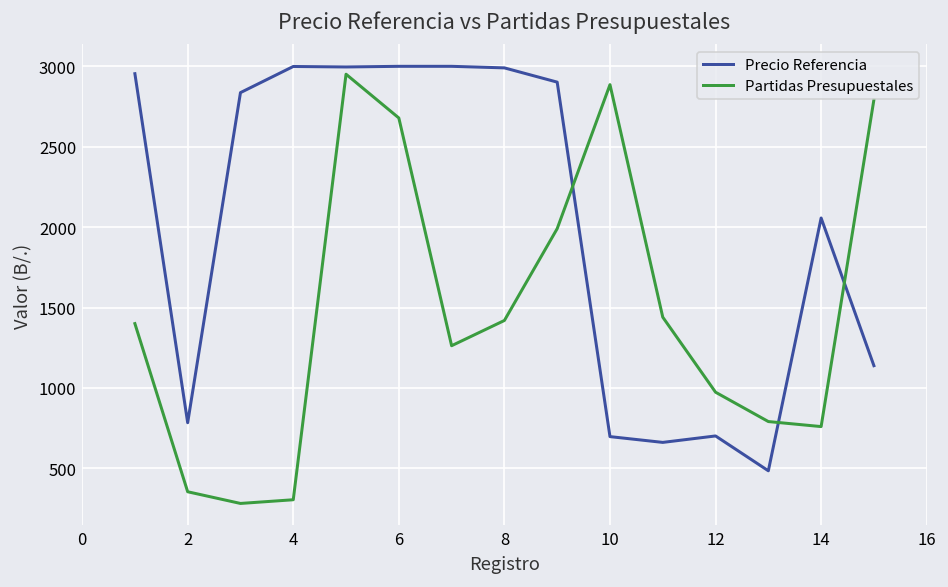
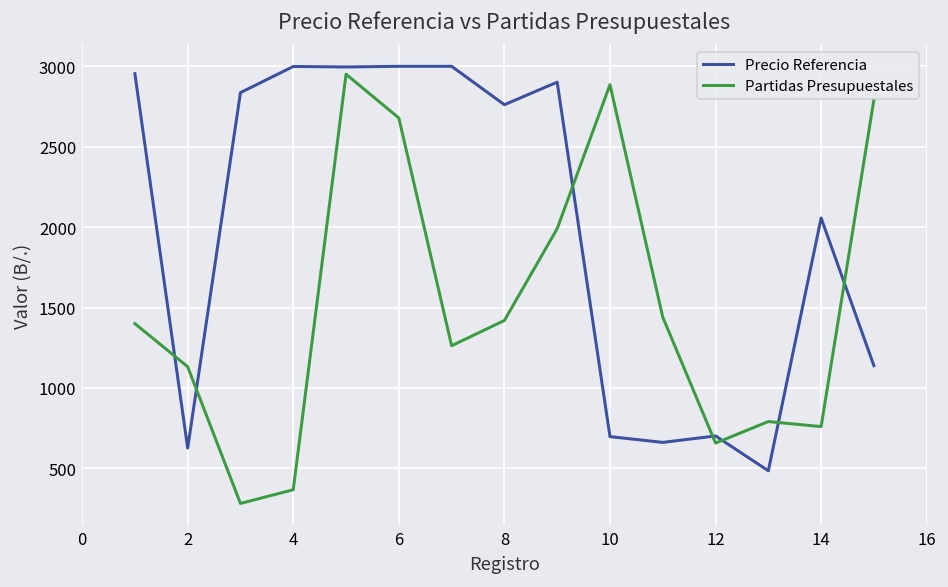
  {
    "Precio Referencia": {
-     "2": 780,
+     "2": 630,
      "4": 3000,
      "6": 3000,
-     "8": 2990,
+     "8": 2760,
      "10": 700,
      "12": 700,
      "14": 2060
    },
    "Partidas Presupuestales": {
-     "2": 350,
-     "4": 310,
+     "2": 1130,
+     "4": 370,
      "6": 2680,
      "8": 1420,
      "10": 2890,
-     "12": 970,
+     "12": 660,
      "14": 760
    }
  }
